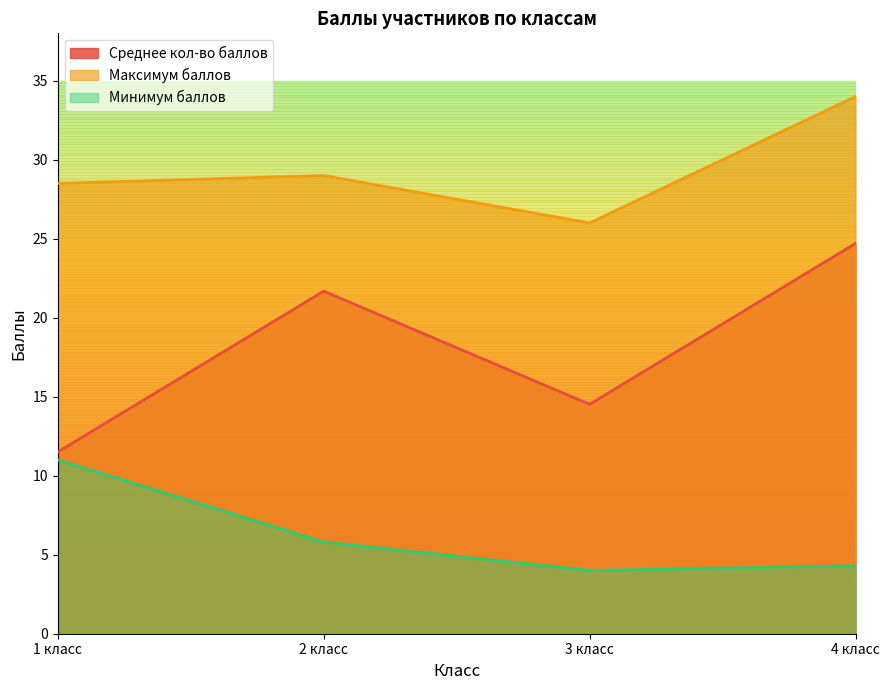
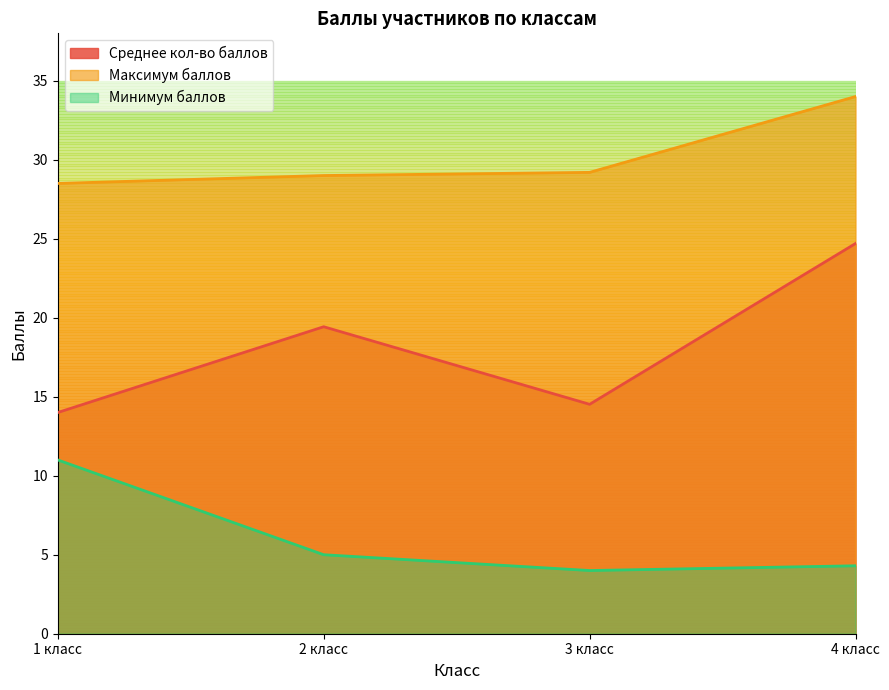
  {
    "Среднее кол-во баллов": {
-     "1 класс": 11.5,
-     "2 класс": 21.7,
+     "1 класс": 14.0,
+     "2 класс": 19.4,
      "3 класс": 14.5,
      "4 класс": 24.7
    },
    "Максимум баллов": {
      "1 класс": 28.5,
      "2 класс": 29.0,
-     "3 класс": 26.0,
+     "3 класс": 29.2,
      "4 класс": 34.0
    },
    "Минимум баллов": {
      "1 класс": 11.0,
-     "2 класс": 5.8,
+     "2 класс": 5.0,
      "3 класс": 4.0,
      "4 класс": 4.3
    }
  }
